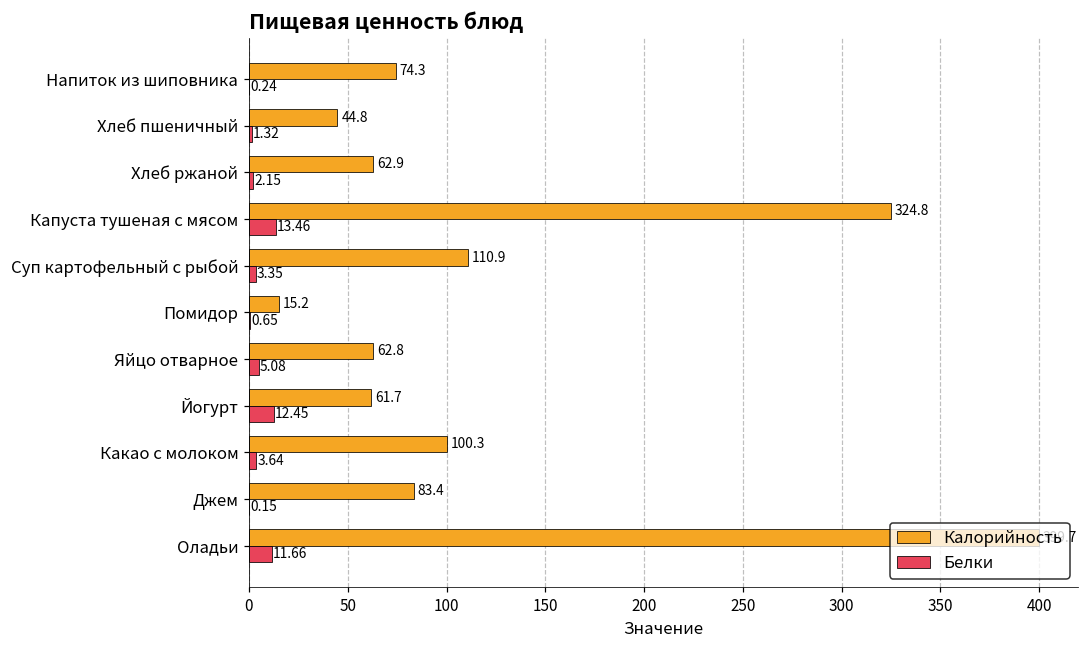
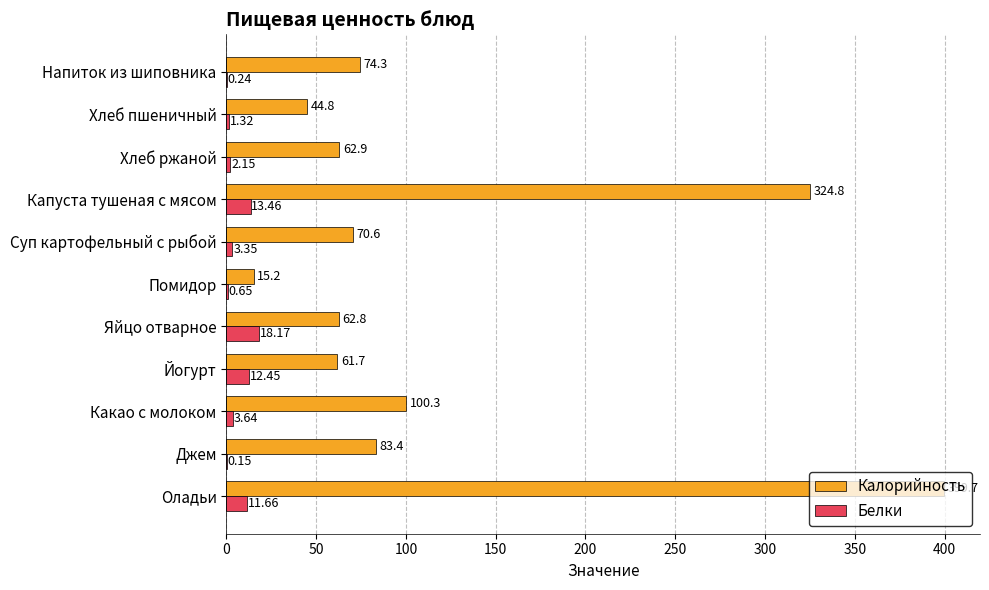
  {
    "Калорийность": {
      "Напиток из шиповника": 74.3,
      "Хлеб пшеничный": 44.8,
      "Хлеб ржаной": 62.9,
      "Капуста тушеная с мясом": 324.8,
-     "Суп картофельный с рыбой": 110.9,
+     "Суп картофельный с рыбой": 70.6,
      "Помидор": 15.2,
      "Яйцо отварное": 62.8,
      "Йогурт": 61.7,
      "Какао с молоком": 100.3,
      "Джем": 83.4
    },
    "Белки": {
      "Напиток из шиповника": 0.24,
      "Хлеб пшеничный": 1.32,
      "Хлеб ржаной": 2.15,
      "Капуста тушеная с мясом": 13.46,
      "Суп картофельный с рыбой": 3.35,
      "Помидор": 0.65,
-     "Яйцо отварное": 5.08,
+     "Яйцо отварное": 18.17,
      "Йогурт": 12.45,
      "Какао с молоком": 3.64,
      "Джем": 0.15,
      "Оладьи": 11.66
    }
  }
